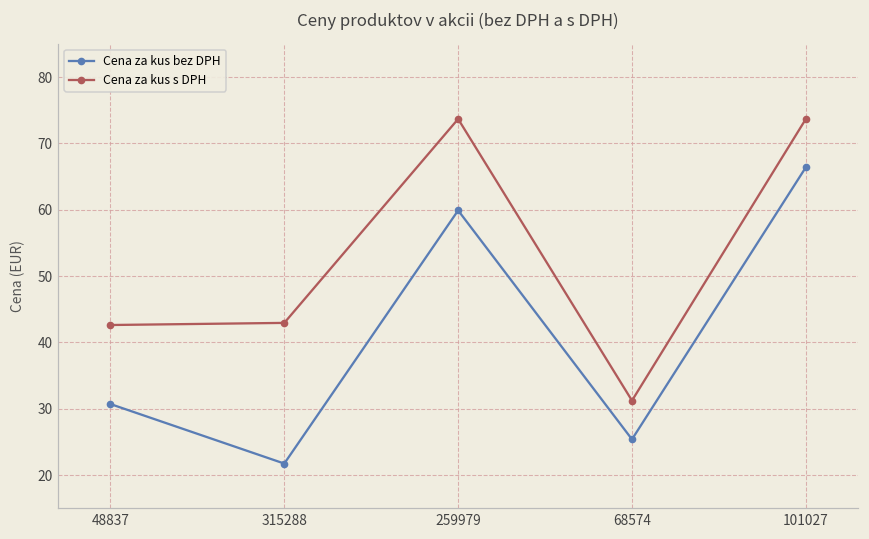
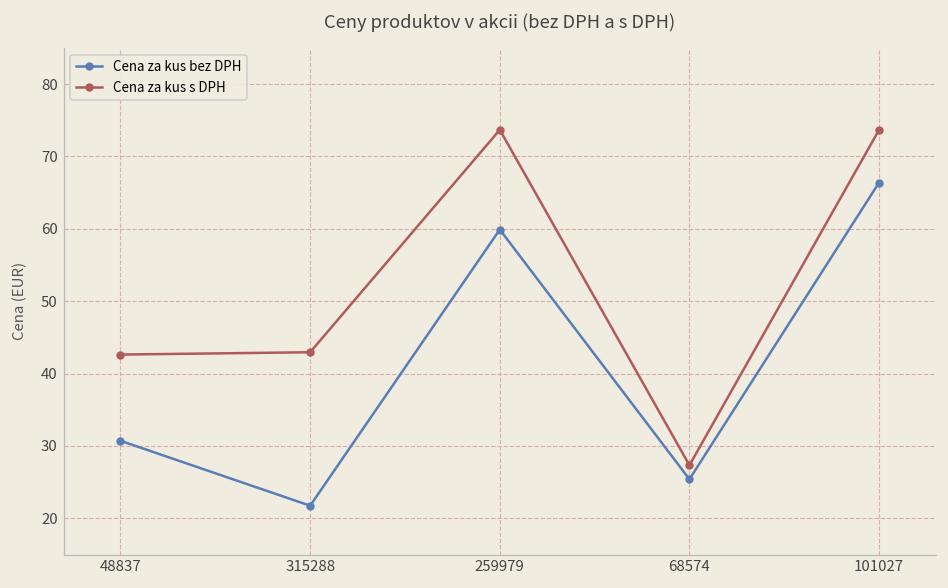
  {
    "Cena za kus bez DPH": {
      "48837": 31,
      "315288": 22,
      "259979": 60,
      "68574": 25,
      "101027": 66
    },
    "Cena za kus s DPH": {
      "48837": 43,
      "315288": 43,
      "259979": 74,
-     "68574": 31,
+     "68574": 27,
      "101027": 74
    }
  }
